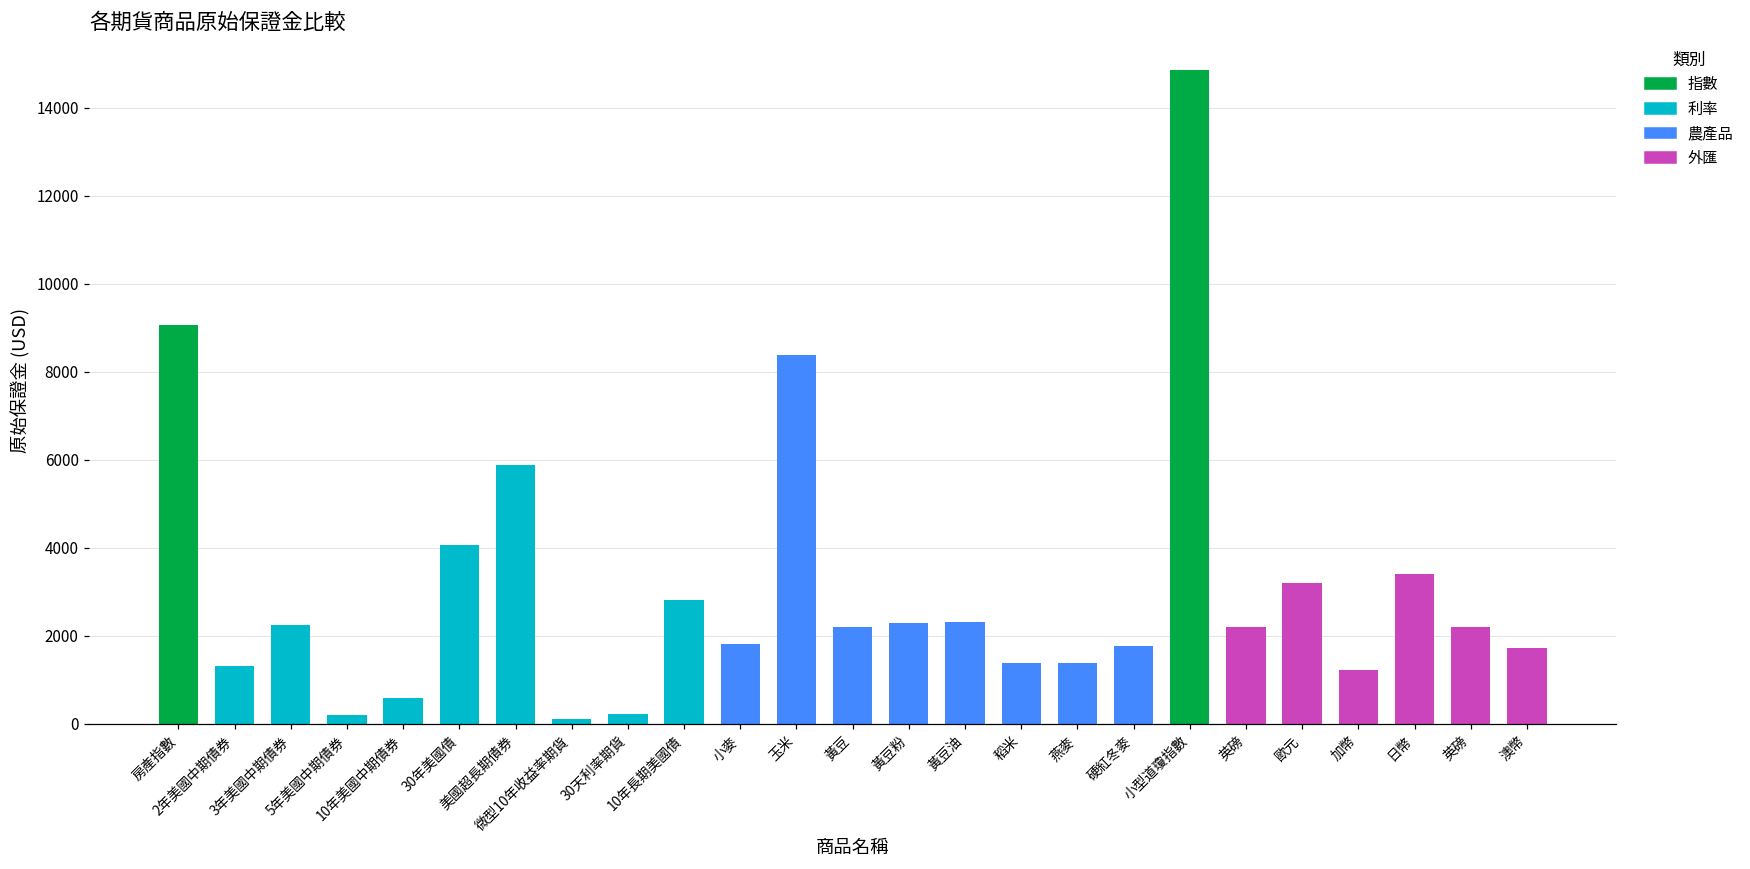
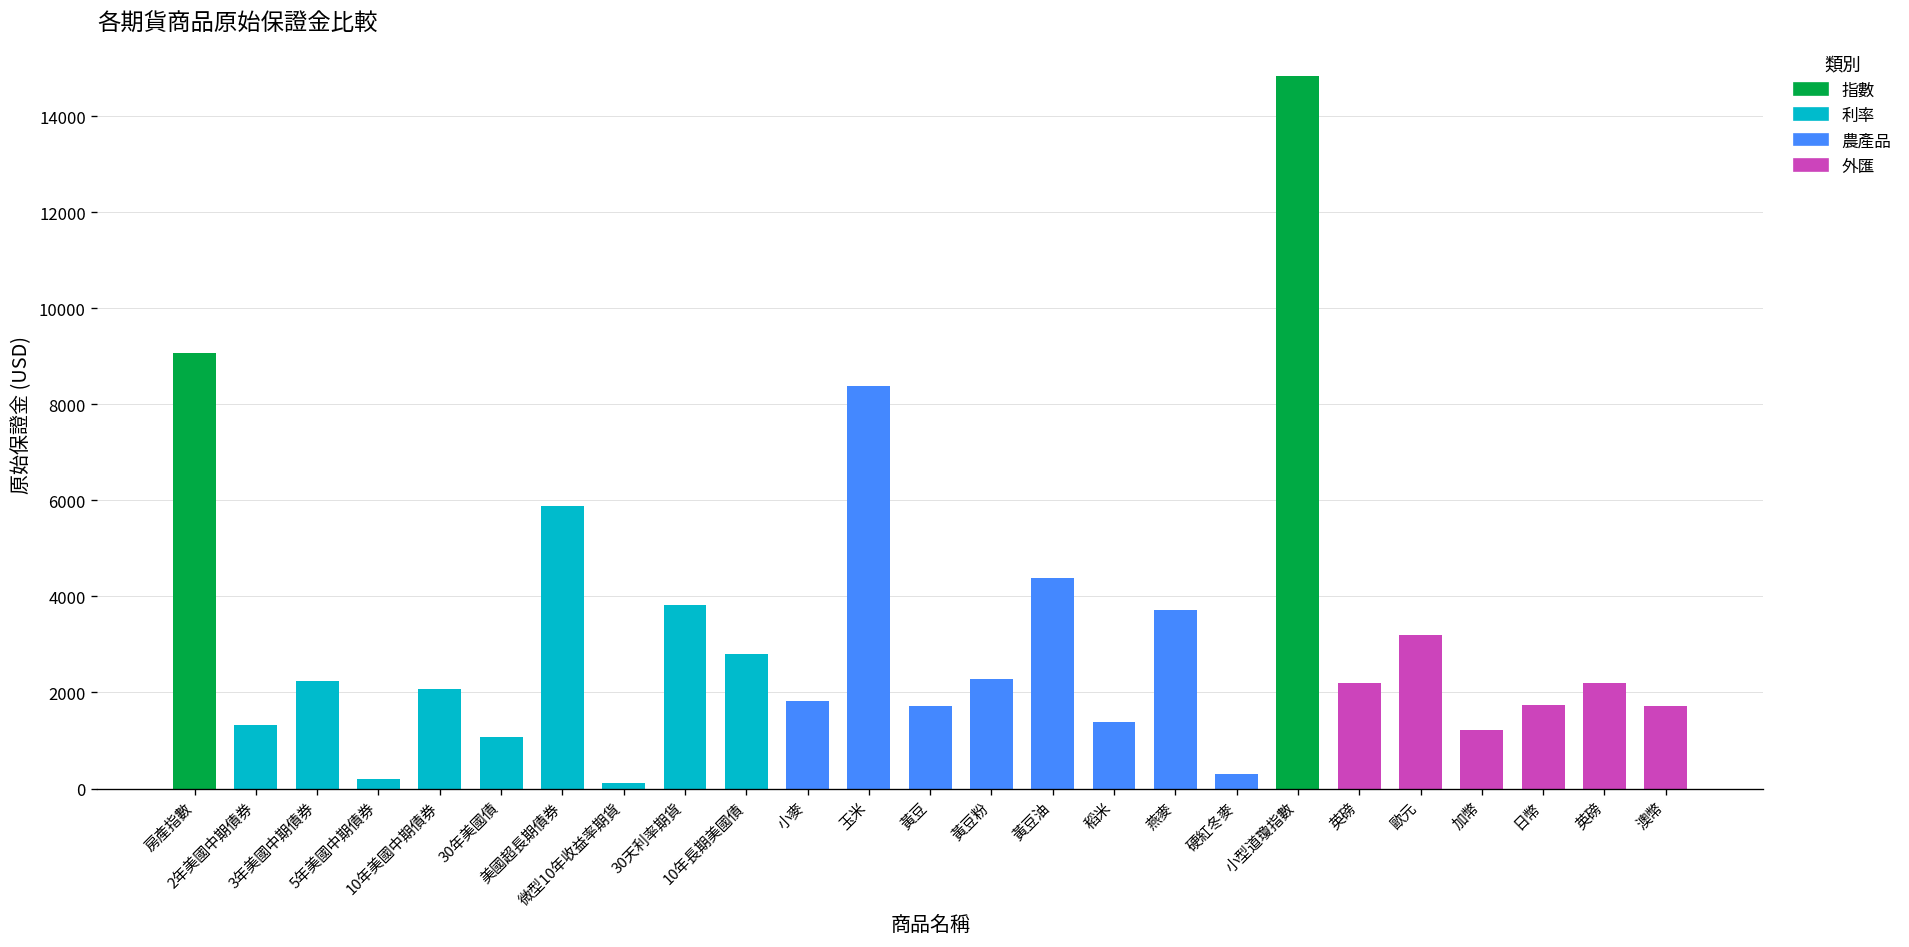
  {
    "房產指數": 9100,
    "2年美國中期債券": 1300,
    "3年美國中期債券": 2200,
    "5年美國中期債券": 200,
-   "10年美國中期債券": 600,
-   "30年美國債": 4100,
+   "10年美國中期債券": 2100,
+   "30年美國債": 1100,
    "美國超長期債券": 5900,
    "微型10年收益率期貨": 100,
-   "30天利率期貨": 200,
+   "30天利率期貨": 3800,
    "10年長期美國債": 2800,
    "小麥": 1800,
    "玉米": 8400,
-   "黃豆": 2200,
+   "黃豆": 1700,
    "黃豆粉": 2300,
-   "黃豆油": 2300,
+   "黃豆油": 4400,
    "稻米": 1400,
-   "燕麥": 1400,
-   "硬紅冬麥": 1800,
+   "燕麥": 3700,
+   "硬紅冬麥": 300,
    "小型道瓊指數": 14800,
    "歐元": 3200,
    "加幣": 1200,
-   "日幣": 3400,
+   "日幣": 1700,
    "澳幣": 1700
  }
